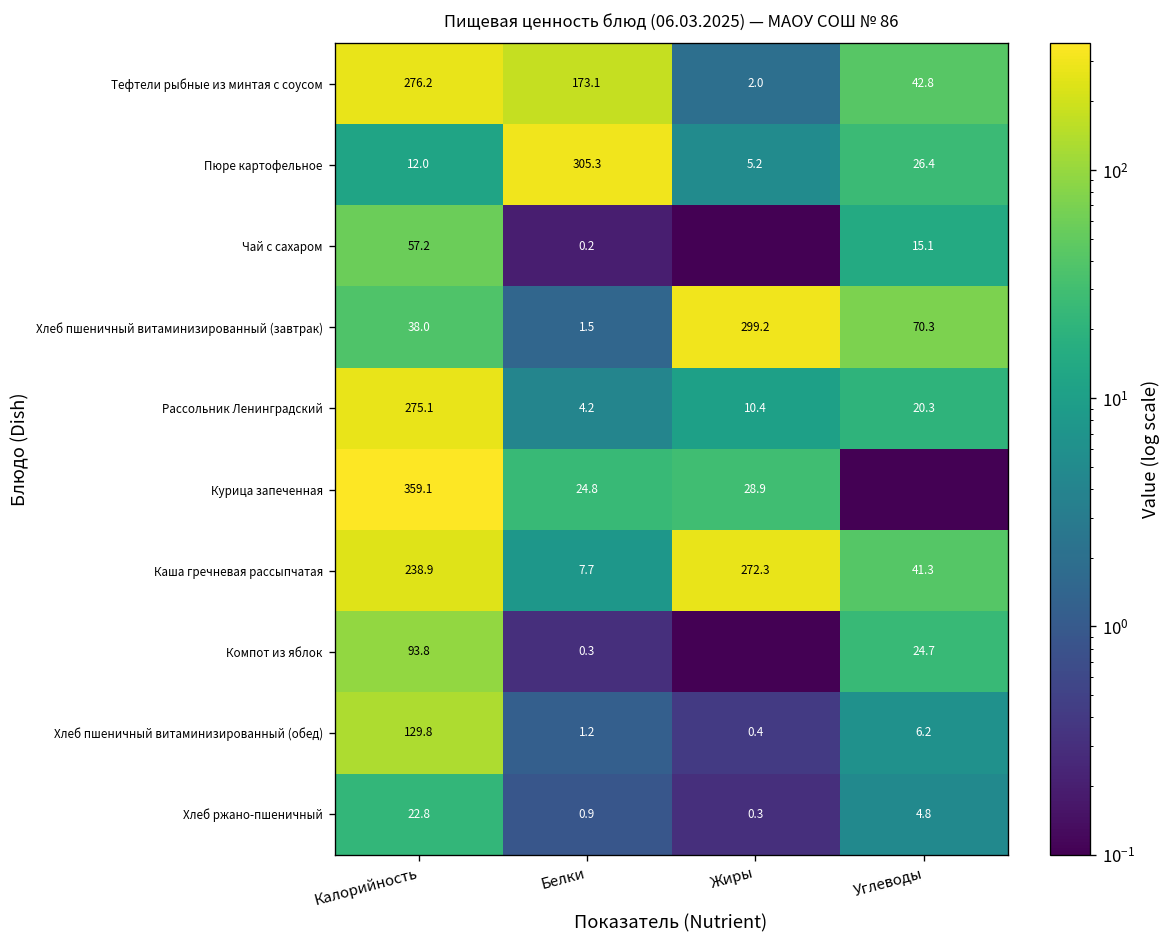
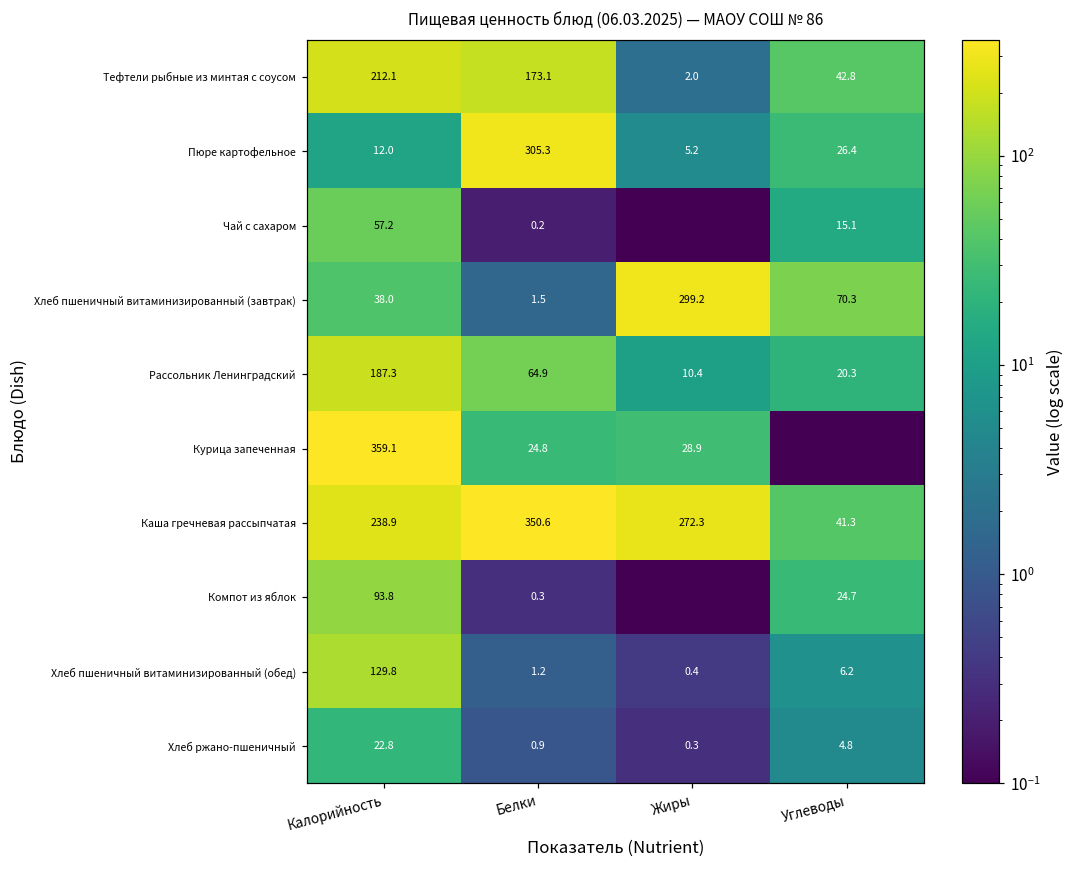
  {
    "Тефтели рыбные из минтая с соусом": {
-     "Калорийность": 276.2,
+     "Калорийность": 212.1,
      "Белки": 173.1,
      "Жиры": 2.0,
      "Углеводы": 42.8
    },
    "Пюре картофельное": {
      "Калорийность": 12.0,
      "Белки": 305.3,
      "Жиры": 5.2,
      "Углеводы": 26.4
    },
    "Чай с сахаром": {
      "Калорийность": 57.2,
      "Белки": 0.2,
      "Углеводы": 15.1
    },
    "Хлеб пшеничный витаминизированный (завтрак)": {
      "Калорийность": 38.0,
      "Белки": 1.5,
      "Жиры": 299.2,
      "Углеводы": 70.3
    },
    "Рассольник Ленинградский": {
-     "Калорийность": 275.1,
-     "Белки": 4.2,
+     "Калорийность": 187.3,
+     "Белки": 64.9,
      "Жиры": 10.4,
      "Углеводы": 20.3
    },
    "Курица запеченная": {
      "Калорийность": 359.1,
      "Белки": 24.8,
      "Жиры": 28.9
    },
    "Каша гречневая рассыпчатая": {
      "Калорийность": 238.9,
-     "Белки": 7.7,
+     "Белки": 350.6,
      "Жиры": 272.3,
      "Углеводы": 41.3
    },
    "Компот из яблок": {
      "Калорийность": 93.8,
      "Белки": 0.3,
      "Углеводы": 24.7
    },
    "Хлеб пшеничный витаминизированный (обед)": {
      "Калорийность": 129.8,
      "Белки": 1.2,
      "Жиры": 0.4,
      "Углеводы": 6.2
    },
    "Хлеб ржано-пшеничный": {
      "Калорийность": 22.8,
      "Белки": 0.9,
      "Жиры": 0.3,
      "Углеводы": 4.8
    }
  }
